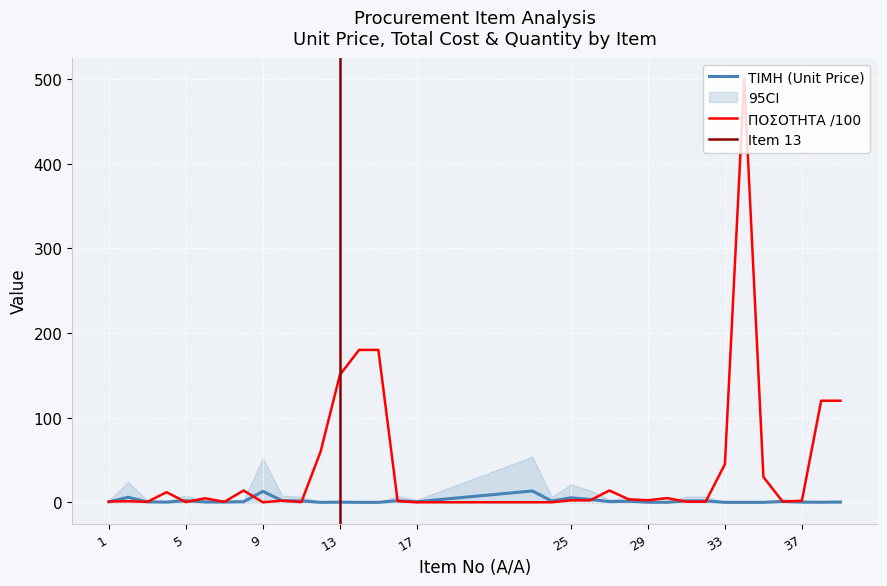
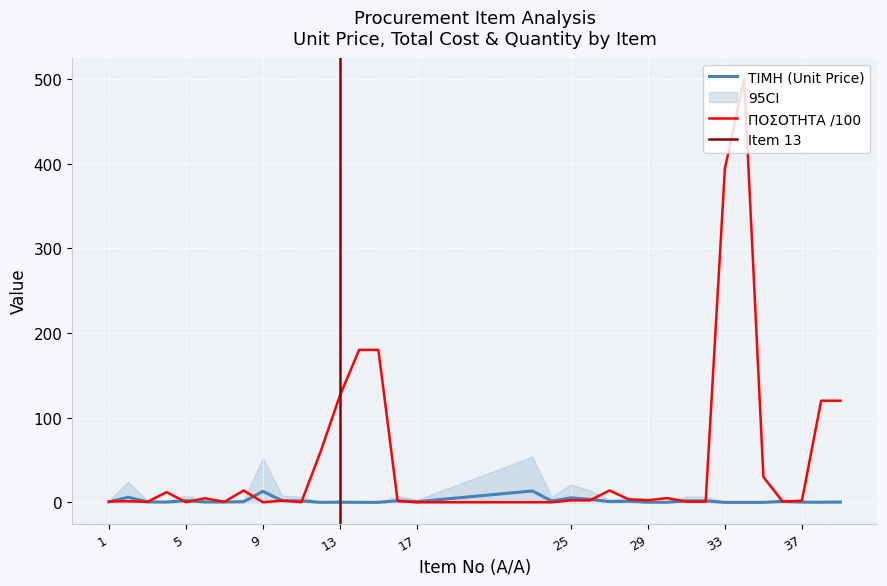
  {
    "ΠΟΣΟΤΗΤΑ /100": {
      "9": 0,
-     "13": 150,
-     "33": 50
+     "13": 130,
+     "33": 390
    }
  }
